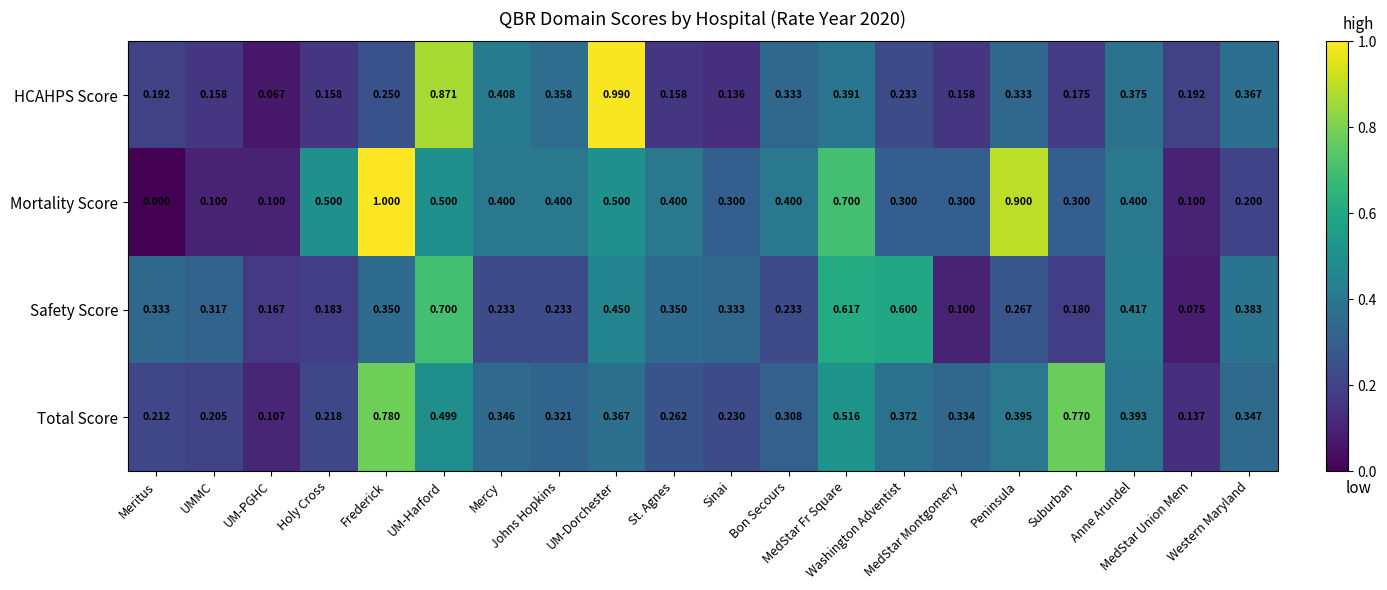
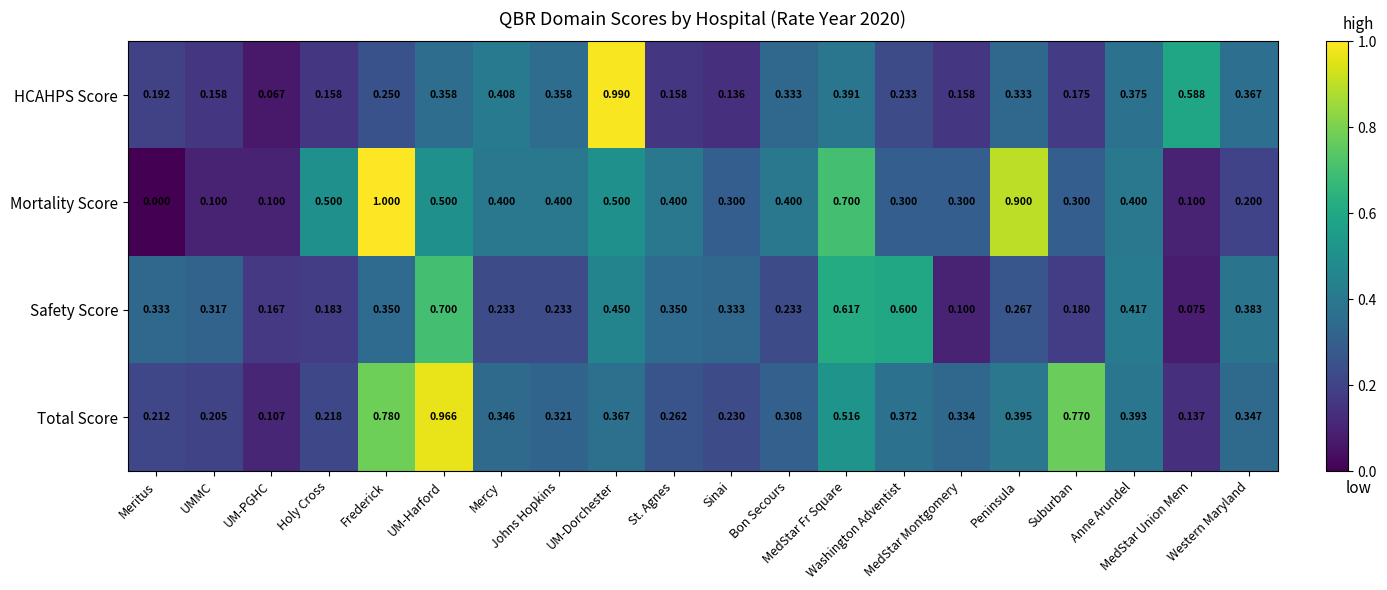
  {
    "HCAHPS Score": {
      "Meritus": 0.192,
      "UMMC": 0.158,
      "UM-PGHC": 0.067,
      "Holy Cross": 0.158,
      "Frederick": 0.250,
-     "UM-Harford": 0.871,
+     "UM-Harford": 0.358,
      "Mercy": 0.408,
      "Johns Hopkins": 0.358,
      "UM-Dorchester": 0.990,
      "St. Agnes": 0.158,
      "Sinai": 0.136,
      "Bon Secours": 0.333,
      "MedStar Fr Square": 0.391,
      "Washington Adventist": 0.233,
      "MedStar Montgomery": 0.158,
      "Peninsula": 0.333,
      "Suburban": 0.175,
      "Anne Arundel": 0.375,
-     "MedStar Union Mem": 0.192,
+     "MedStar Union Mem": 0.588,
      "Western Maryland": 0.367
    },
    "Mortality Score": {
      "Meritus": 0.000,
      "UMMC": 0.100,
      "UM-PGHC": 0.100,
      "Holy Cross": 0.500,
      "Frederick": 1.000,
      "UM-Harford": 0.500,
      "Mercy": 0.400,
      "Johns Hopkins": 0.400,
      "UM-Dorchester": 0.500,
      "St. Agnes": 0.400,
      "Sinai": 0.300,
      "Bon Secours": 0.400,
      "MedStar Fr Square": 0.700,
      "Washington Adventist": 0.300,
      "MedStar Montgomery": 0.300,
      "Peninsula": 0.900,
      "Suburban": 0.300,
      "Anne Arundel": 0.400,
      "MedStar Union Mem": 0.100,
      "Western Maryland": 0.200
    },
    "Safety Score": {
      "Meritus": 0.333,
      "UMMC": 0.317,
      "UM-PGHC": 0.167,
      "Holy Cross": 0.183,
      "Frederick": 0.350,
      "UM-Harford": 0.700,
      "Mercy": 0.233,
      "Johns Hopkins": 0.233,
      "UM-Dorchester": 0.450,
      "St. Agnes": 0.350,
      "Sinai": 0.333,
      "Bon Secours": 0.233,
      "MedStar Fr Square": 0.617,
      "Washington Adventist": 0.600,
      "MedStar Montgomery": 0.100,
      "Peninsula": 0.267,
      "Suburban": 0.180,
      "Anne Arundel": 0.417,
      "MedStar Union Mem": 0.075,
      "Western Maryland": 0.383
    },
    "Total Score": {
      "Meritus": 0.212,
      "UMMC": 0.205,
      "UM-PGHC": 0.107,
      "Holy Cross": 0.218,
      "Frederick": 0.780,
-     "UM-Harford": 0.499,
+     "UM-Harford": 0.966,
      "Mercy": 0.346,
      "Johns Hopkins": 0.321,
      "UM-Dorchester": 0.367,
      "St. Agnes": 0.262,
      "Sinai": 0.230,
      "Bon Secours": 0.308,
      "MedStar Fr Square": 0.516,
      "Washington Adventist": 0.372,
      "MedStar Montgomery": 0.334,
      "Peninsula": 0.395,
      "Suburban": 0.770,
      "Anne Arundel": 0.393,
      "MedStar Union Mem": 0.137,
      "Western Maryland": 0.347
    }
  }
